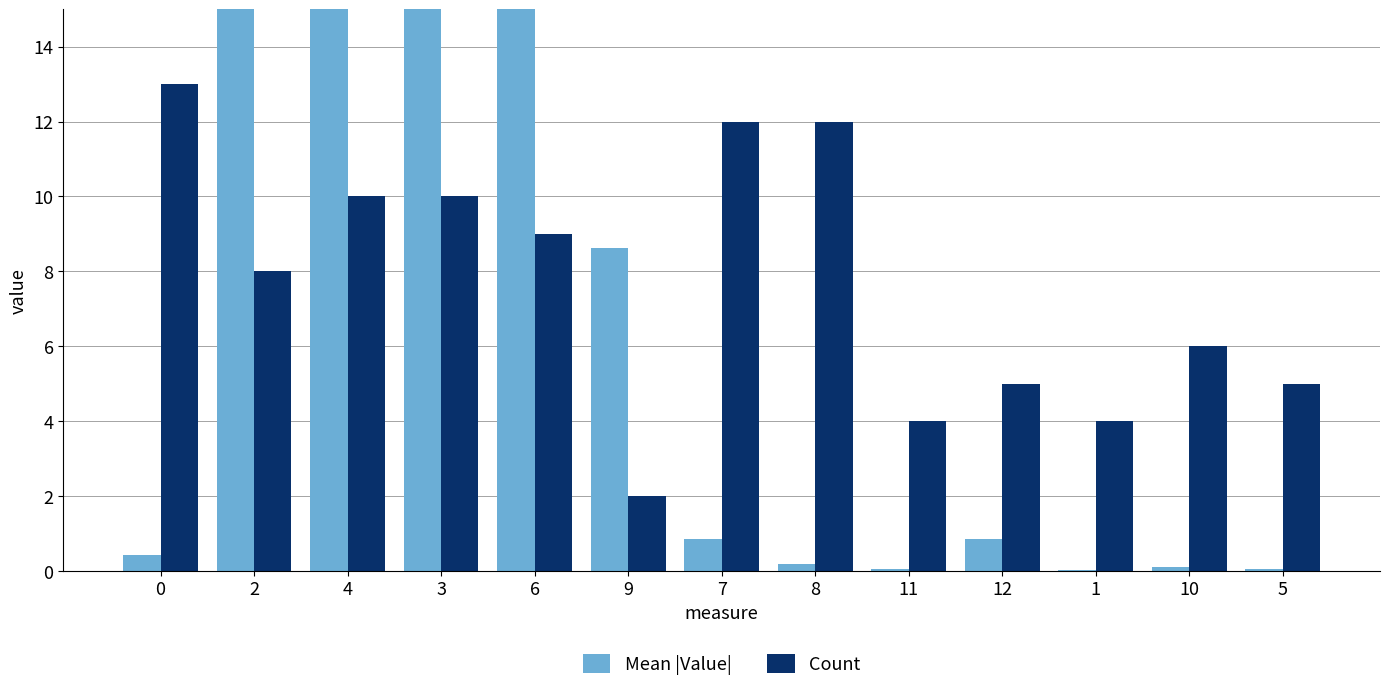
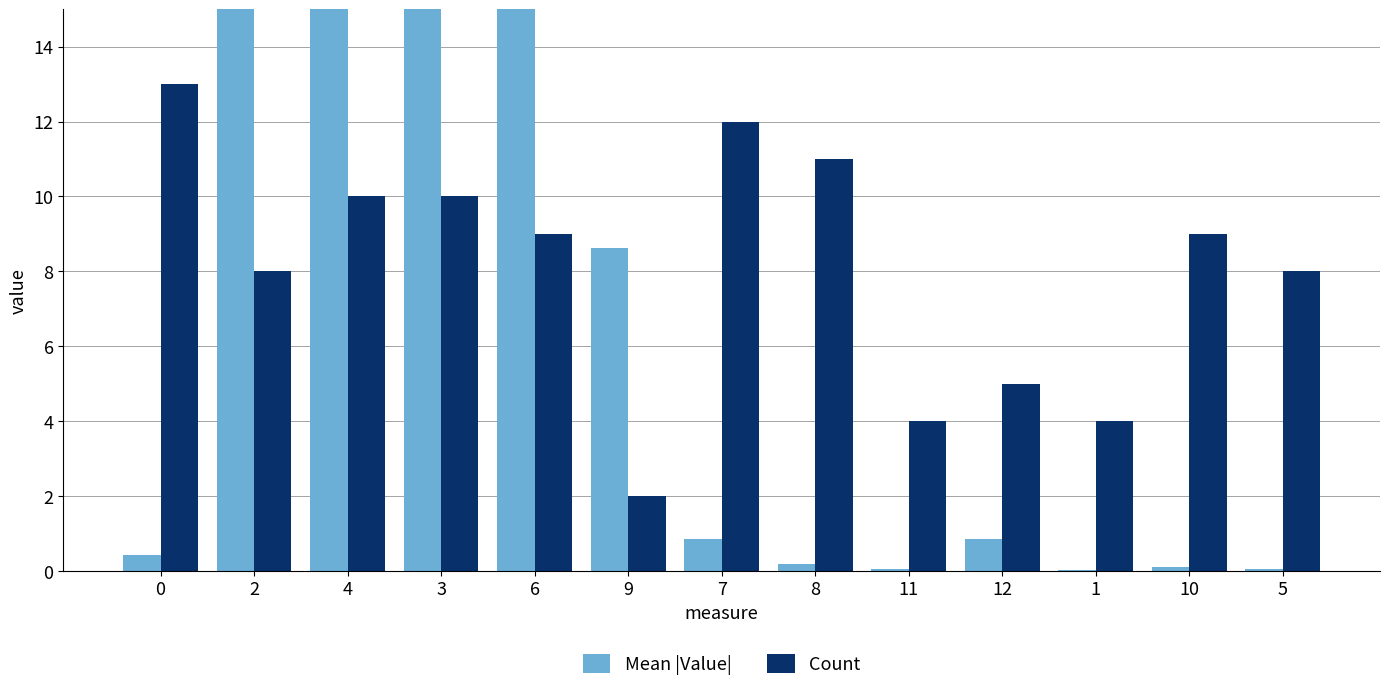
  {
    "Mean |Value|": {
      "0": 0.4,
      "9": 8.6,
      "7": 0.9,
      "8": 0.2,
      "12": 0.9,
      "10": 0.1
    },
    "Count": {
      "0": 13,
      "2": 8,
      "4": 10,
      "3": 10,
      "6": 9,
      "9": 2,
      "7": 12,
-     "8": 12,
+     "8": 11,
      "11": 4,
      "12": 5,
      "1": 4,
-     "10": 6,
-     "5": 5
+     "10": 9,
+     "5": 8
    }
  }
